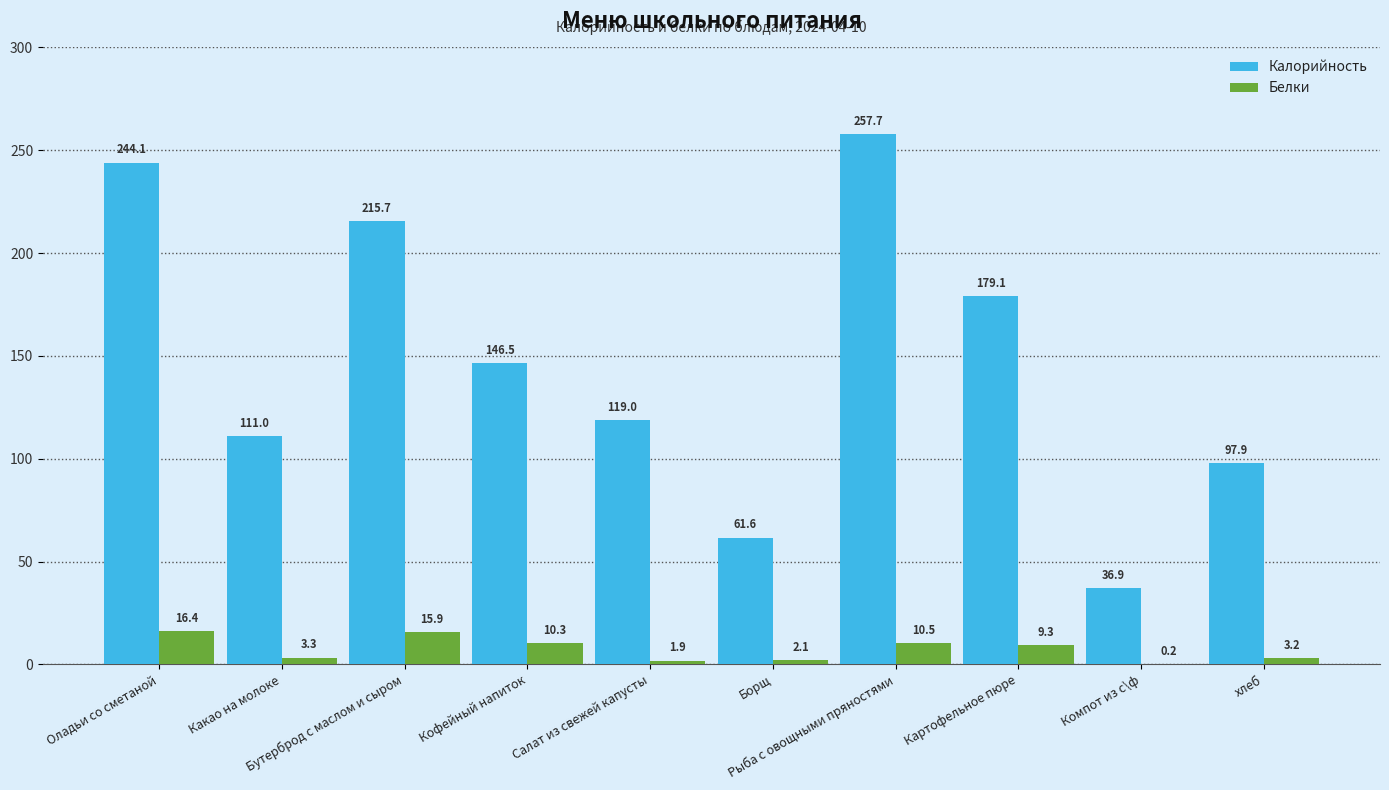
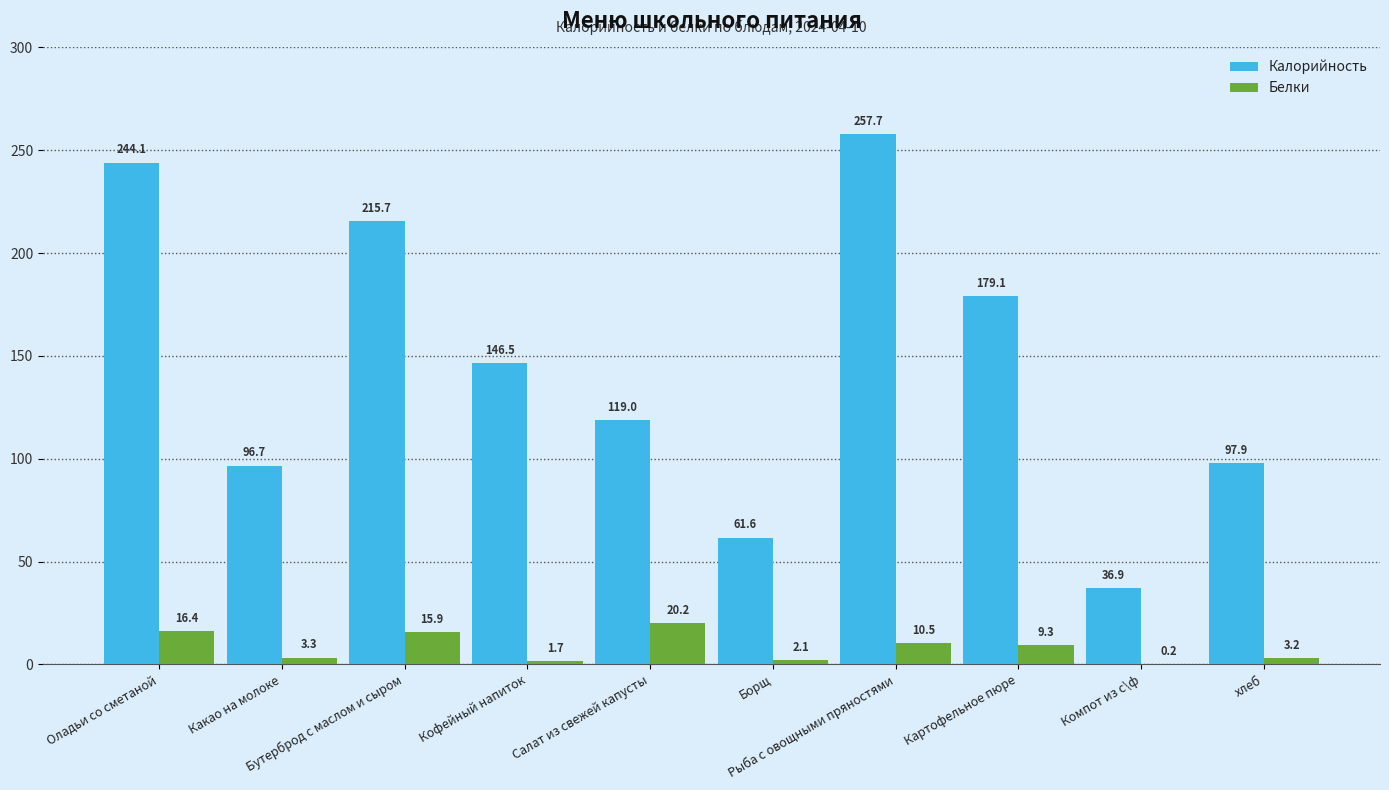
  {
    "Калорийность": {
      "Оладьи со сметаной": 244.1,
-     "Какао на молоке": 111.0,
+     "Какао на молоке": 96.7,
      "Бутерброд с маслом и сыром": 215.7,
      "Кофейный напиток": 146.5,
      "Салат из свежей капусты": 119.0,
      "Борщ": 61.6,
      "Рыба с овощными пряностями": 257.7,
      "Картофельное пюре": 179.1,
      "Компот из с\\ф": 36.9,
      "хлеб": 97.9
    },
    "Белки": {
      "Оладьи со сметаной": 16.4,
      "Какао на молоке": 3.3,
      "Бутерброд с маслом и сыром": 15.9,
-     "Кофейный напиток": 10.3,
-     "Салат из свежей капусты": 1.9,
+     "Кофейный напиток": 1.7,
+     "Салат из свежей капусты": 20.2,
      "Борщ": 2.1,
      "Рыба с овощными пряностями": 10.5,
      "Картофельное пюре": 9.3,
      "Компот из с\\ф": 0.2,
      "хлеб": 3.2
    }
  }
